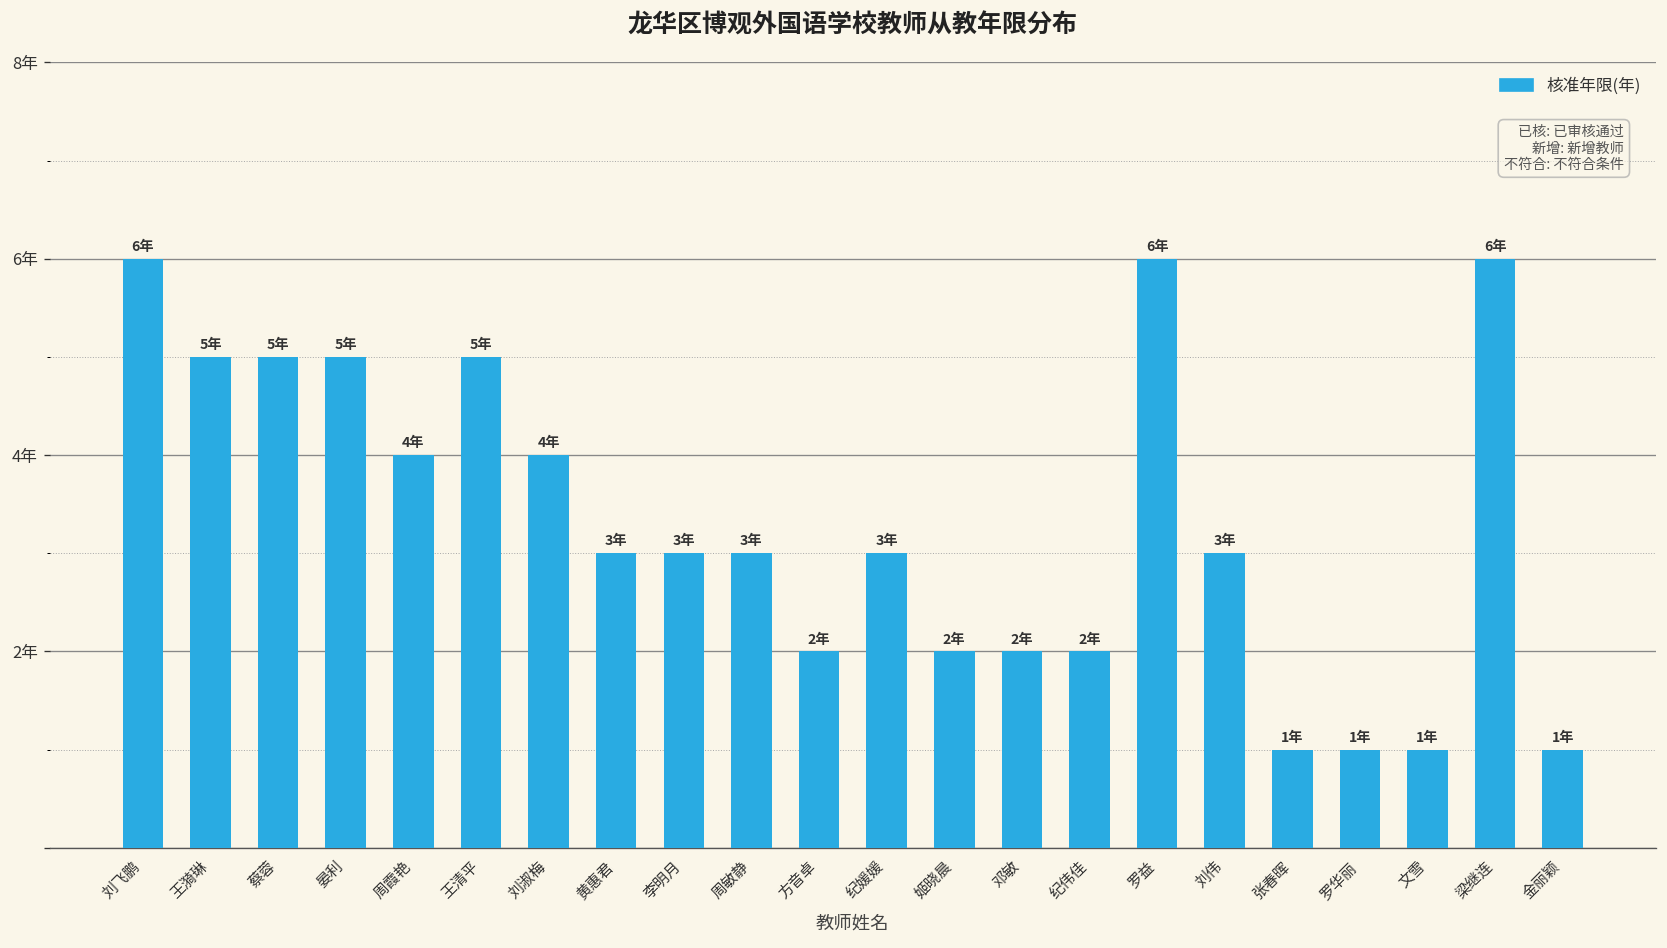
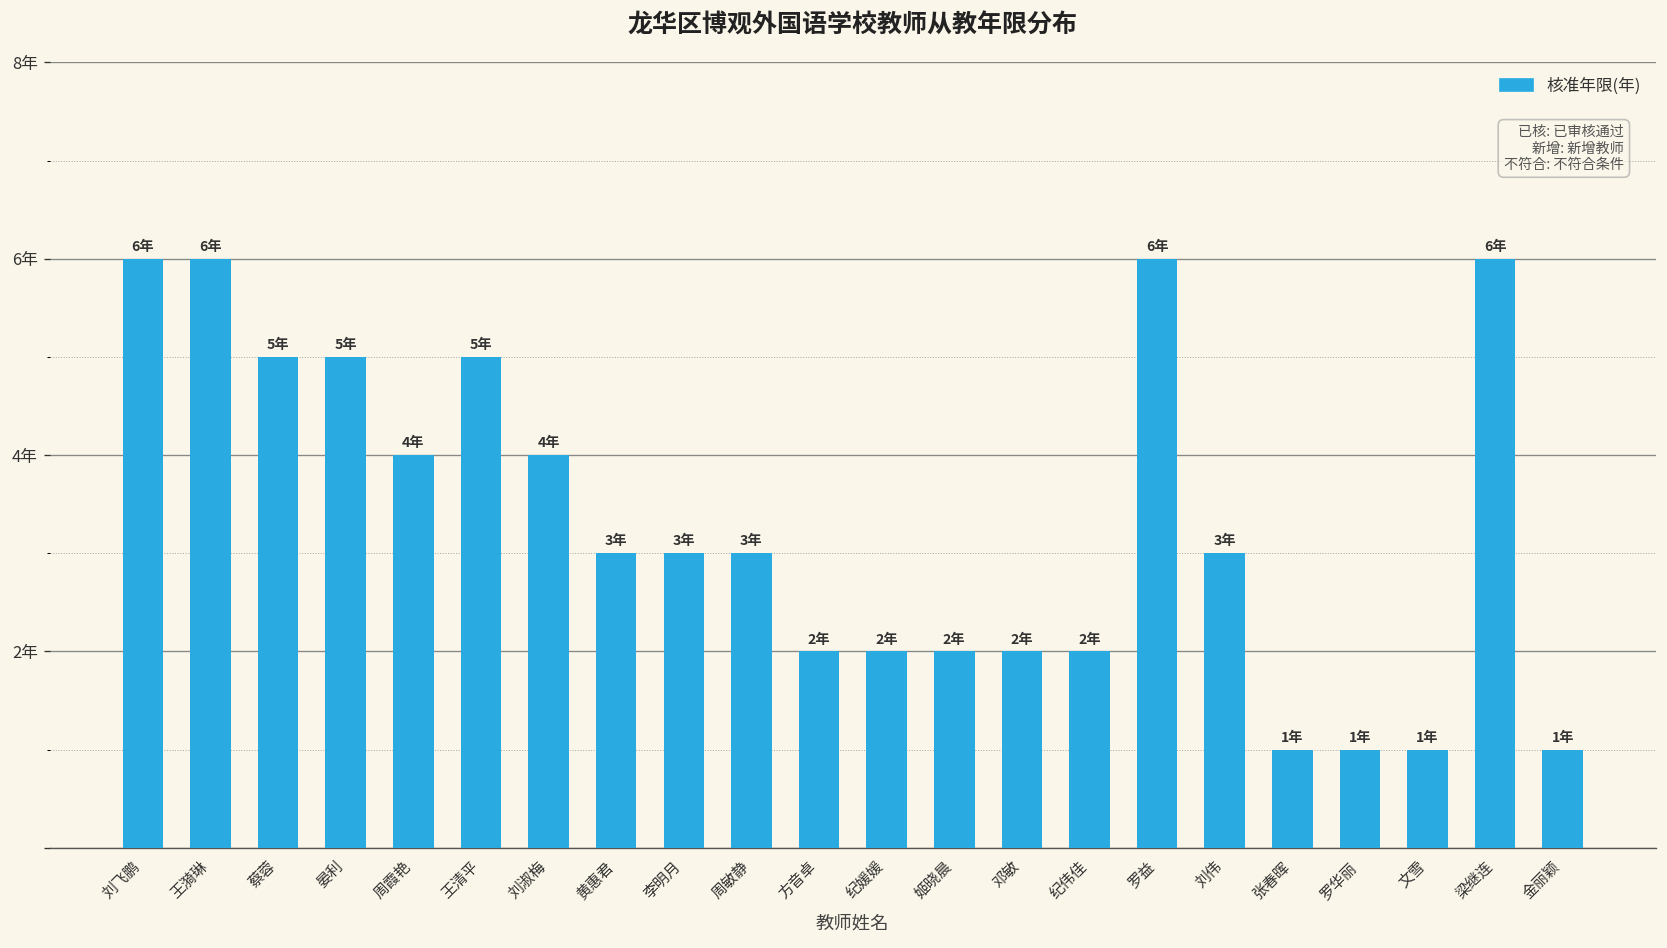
  {
    "刘飞鹏": "6年",
-   "王漪琳": "5年",
+   "王漪琳": "6年",
    "蔡蓉": "5年",
    "晏利": "5年",
    "周霞艳": "4年",
    "王清平": "5年",
    "刘淑梅": "4年",
    "黄惠君": "3年",
    "李明月": "3年",
    "周敏静": "3年",
    "方音卓": "2年",
-   "纪媛媛": "3年",
+   "纪媛媛": "2年",
    "姬晓晨": "2年",
    "邓敏": "2年",
    "纪伟佳": "2年",
    "罗益": "6年",
    "刘伟": "3年",
    "张春晖": "1年",
    "罗华丽": "1年",
    "文雪": "1年",
    "梁继连": "6年",
    "金丽颖": "1年"
  }
